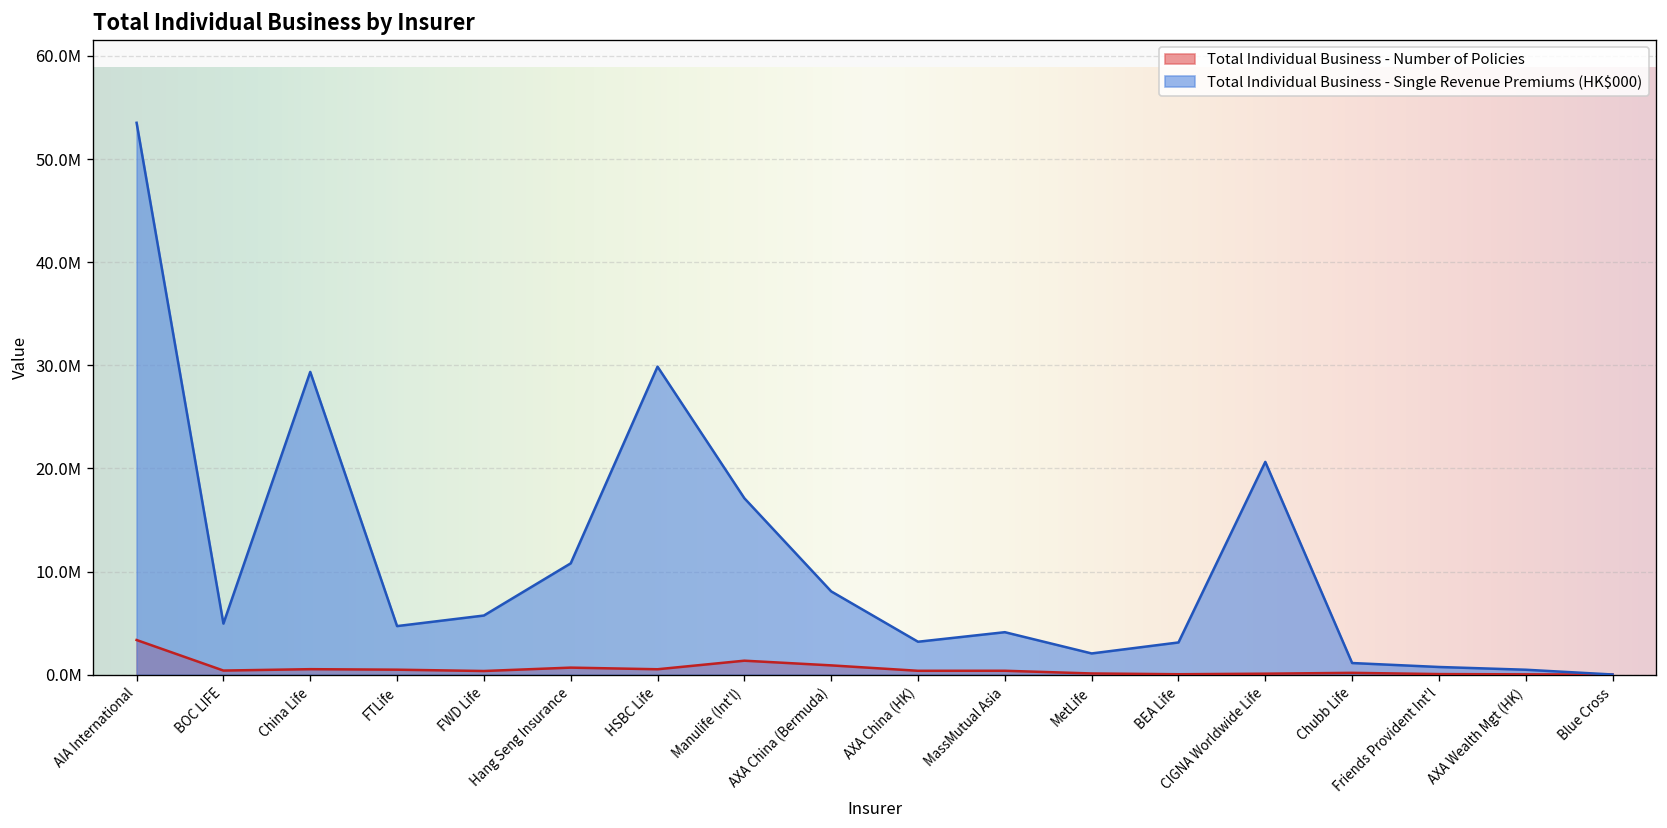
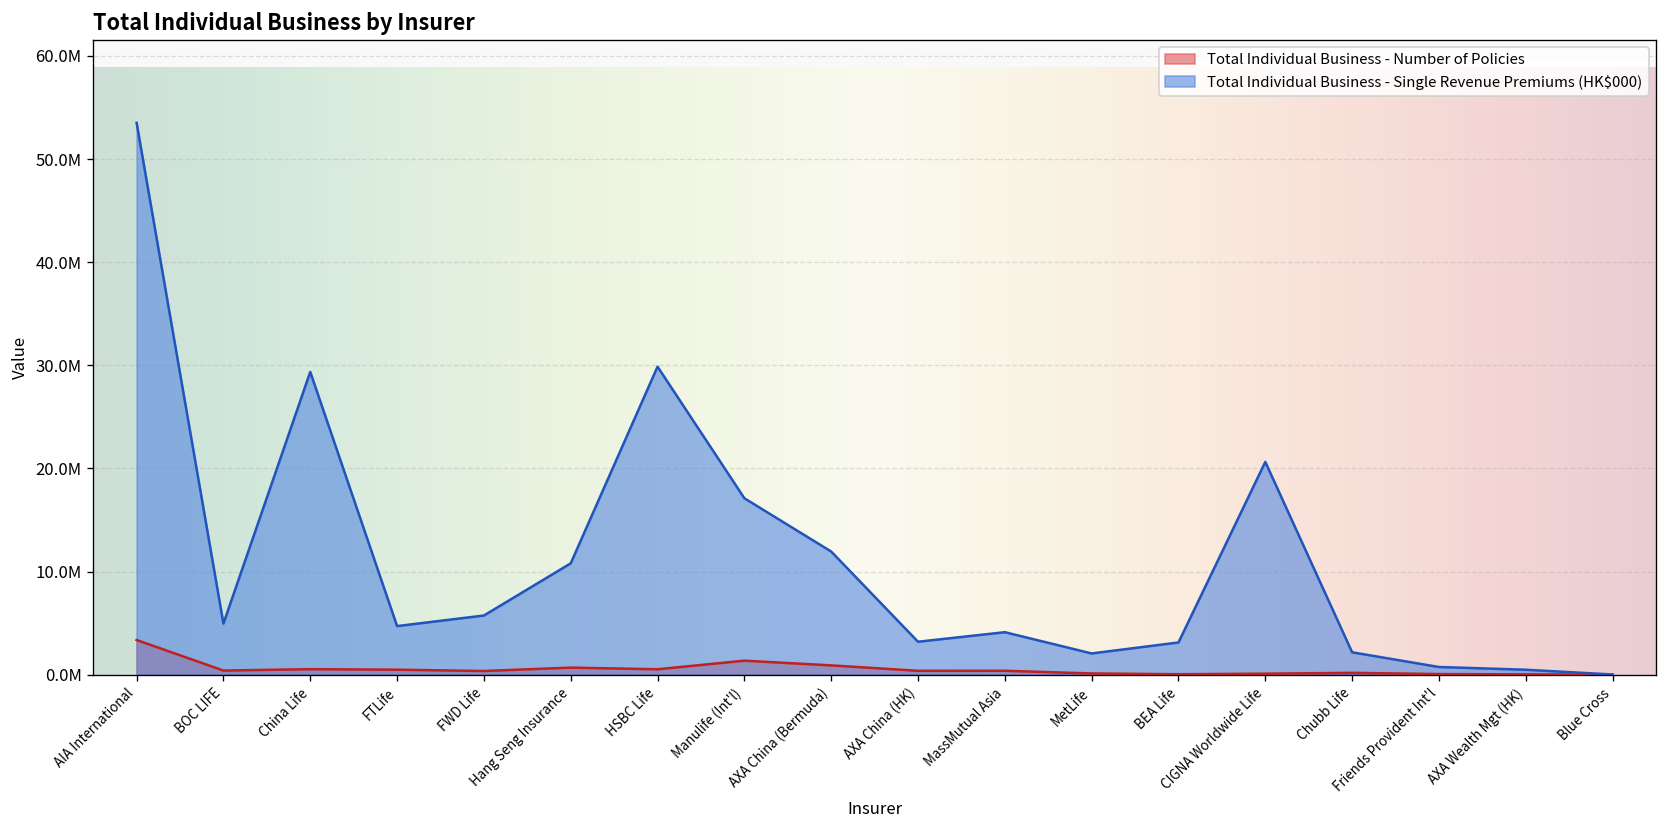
  {
    "Total Individual Business - Number of Policies": {
      "AIA International": 3000000,
      "BOC LIFE": 0,
      "China Life": 1000000,
      "FTLife": 0,
      "FWD Life": 0,
      "Hang Seng Insurance": 1000000,
      "HSBC Life": 1000000,
      "Manulife (Int'l)": 1000000,
      "AXA China (Bermuda)": 1000000,
      "AXA China (HK)": 0,
      "MassMutual Asia": 0,
      "MetLife": 0,
      "BEA Life": 0,
      "CIGNA Worldwide Life": 0,
      "Chubb Life": 0,
      "Friends Provident Int'l": 0,
      "AXA Wealth Mgt (HK)": 0
    },
    "Total Individual Business - Single Revenue Premiums (HK$000)": {
      "AIA International": 54000000,
      "BOC LIFE": 5000000,
      "China Life": 29000000,
      "FTLife": 5000000,
      "FWD Life": 6000000,
      "Hang Seng Insurance": 11000000,
      "HSBC Life": 30000000,
      "Manulife (Int'l)": 17000000,
-     "AXA China (Bermuda)": 8000000,
+     "AXA China (Bermuda)": 12000000,
      "AXA China (HK)": 3000000,
      "MassMutual Asia": 4000000,
      "MetLife": 2000000,
      "BEA Life": 3000000,
      "CIGNA Worldwide Life": 21000000,
-     "Chubb Life": 1000000,
+     "Chubb Life": 2000000,
      "Friends Provident Int'l": 1000000,
      "AXA Wealth Mgt (HK)": 0
    }
  }
